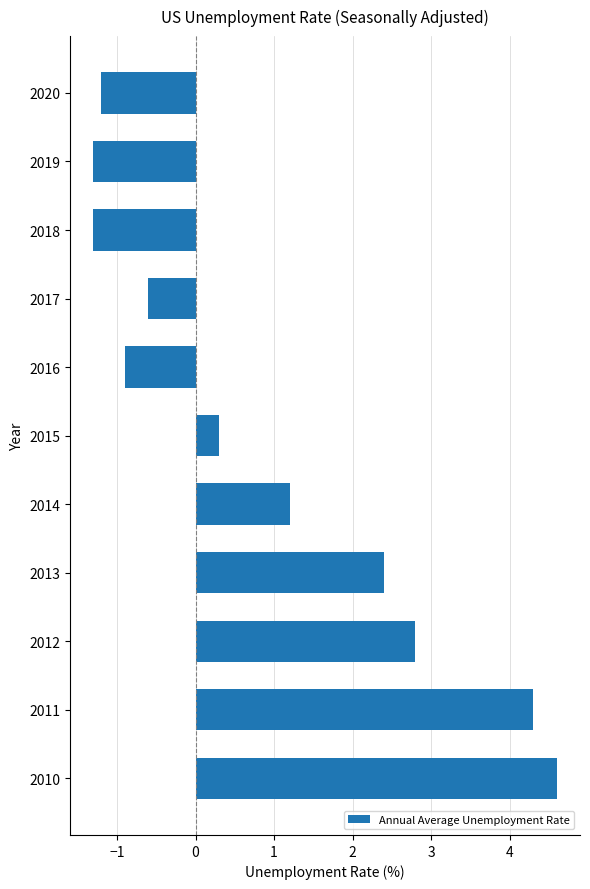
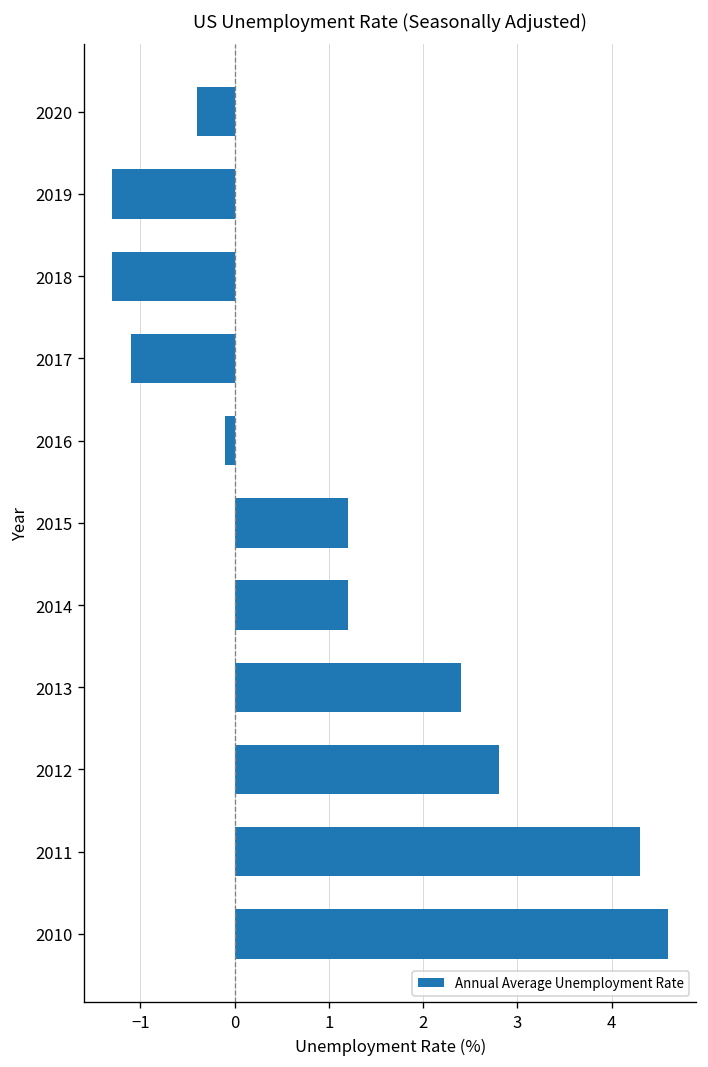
  {
-   "2020": -1.2,
+   "2020": -0.4,
    "2019": -1.3,
    "2018": -1.3,
-   "2017": -0.6,
-   "2016": -0.9,
-   "2015": 0.3,
+   "2017": -1.1,
+   "2016": -0.1,
+   "2015": 1.2,
    "2014": 1.2,
    "2013": 2.4,
    "2012": 2.8,
    "2011": 4.3,
    "2010": 4.6
  }
